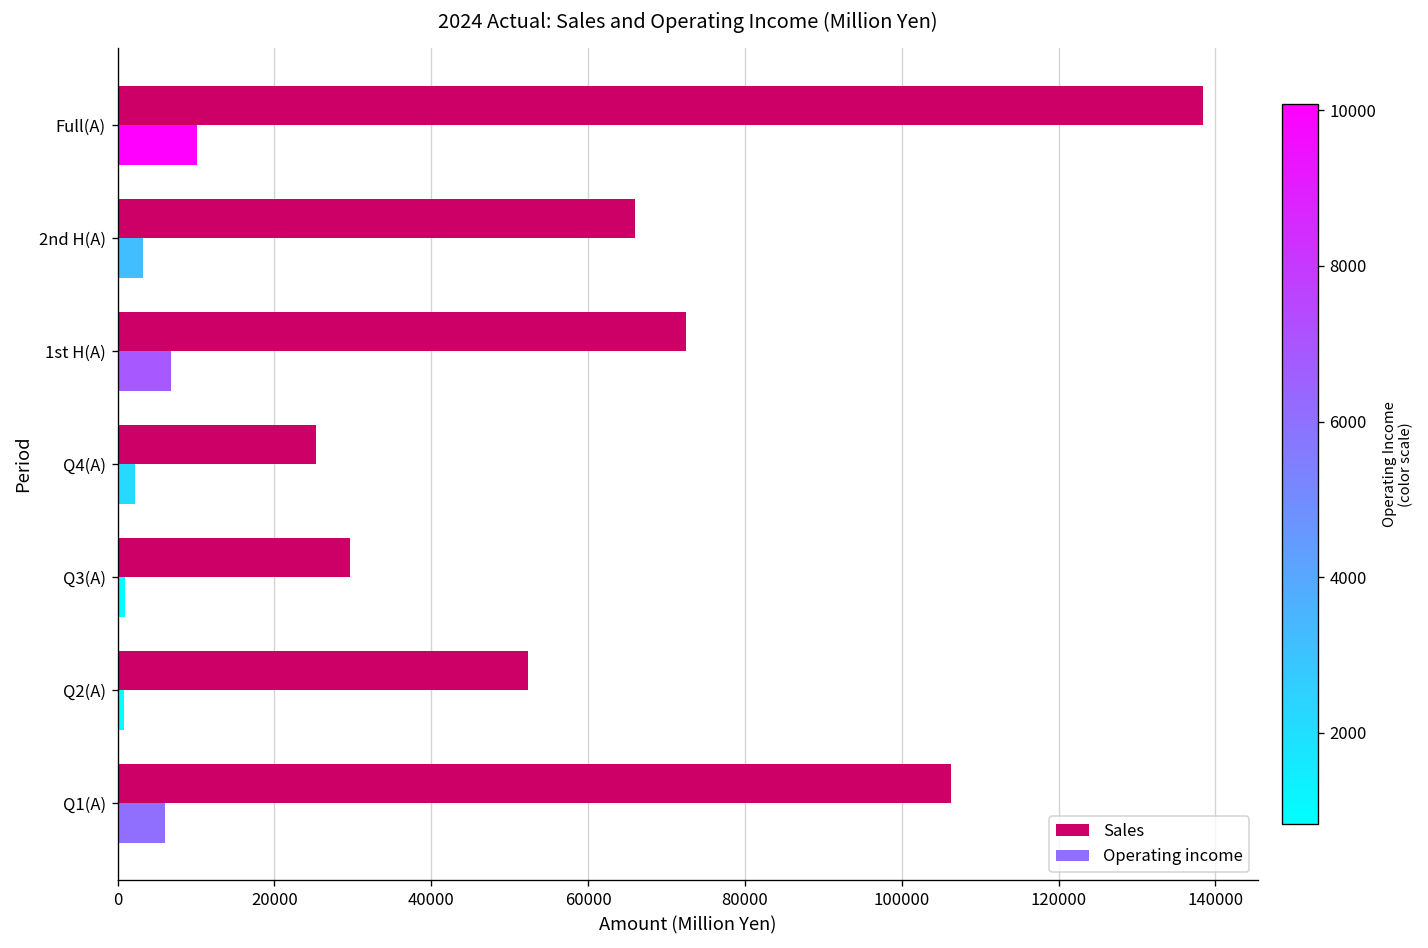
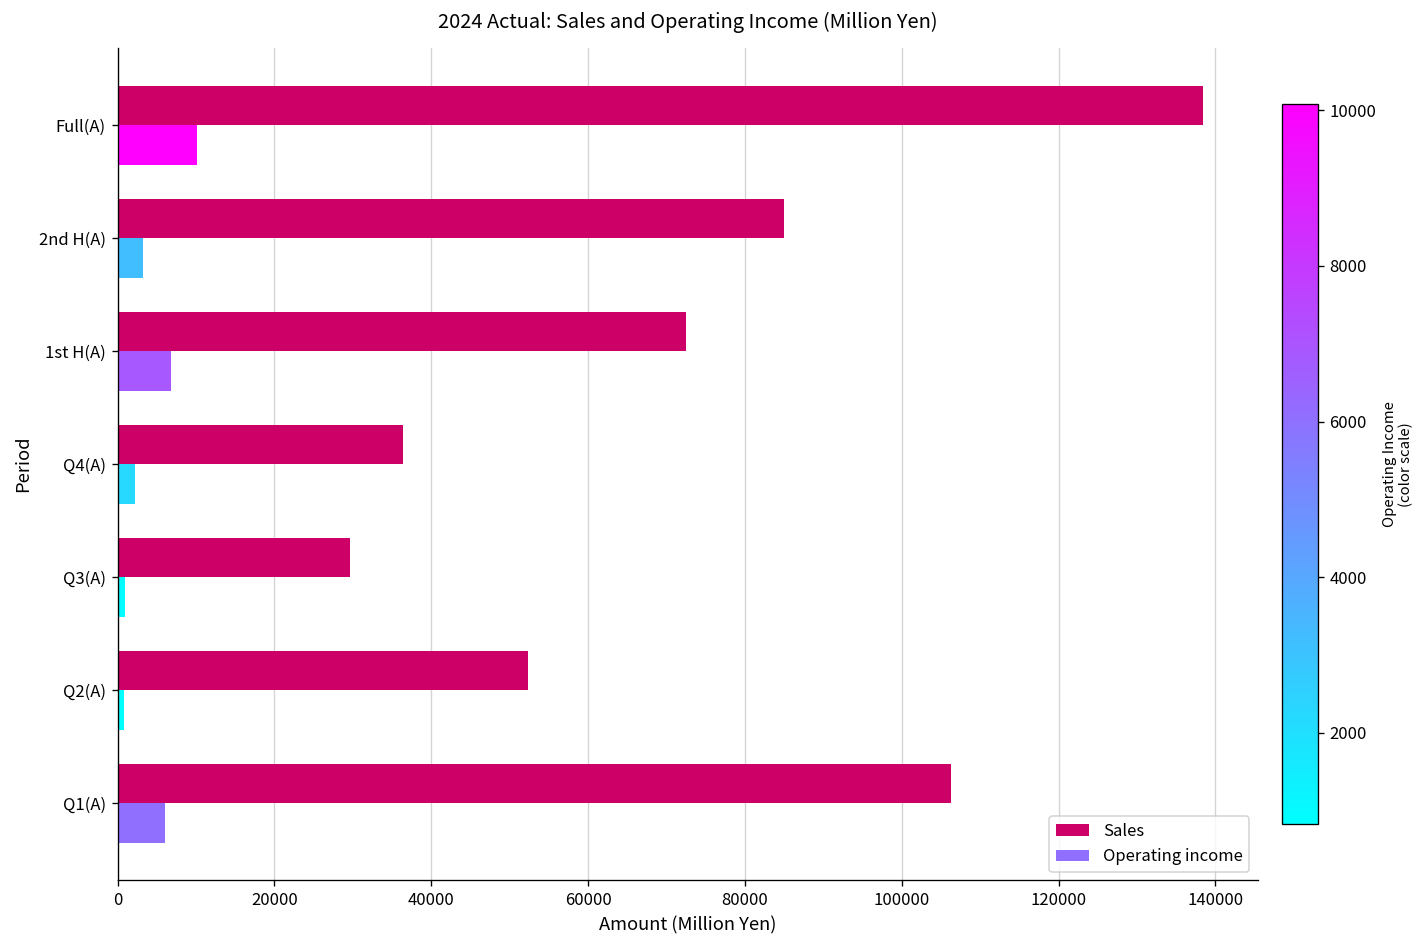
  {
    "Sales": {
      "Full(A)": 138000,
-     "2nd H(A)": 66000,
+     "2nd H(A)": 85000,
      "1st H(A)": 73000,
-     "Q4(A)": 25000,
+     "Q4(A)": 36000,
      "Q3(A)": 30000,
      "Q2(A)": 52000,
      "Q1(A)": 106000
    }
  }
